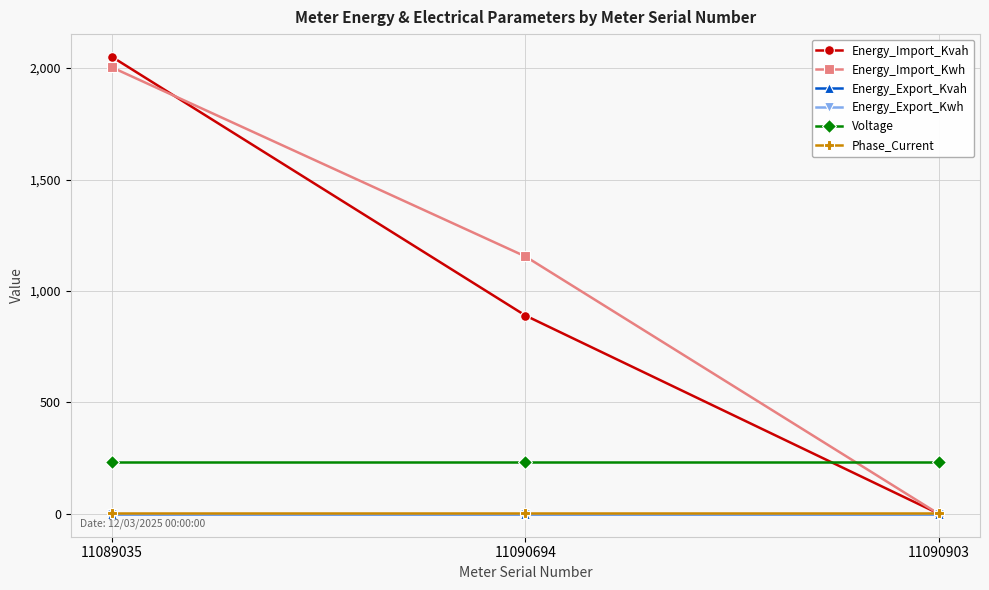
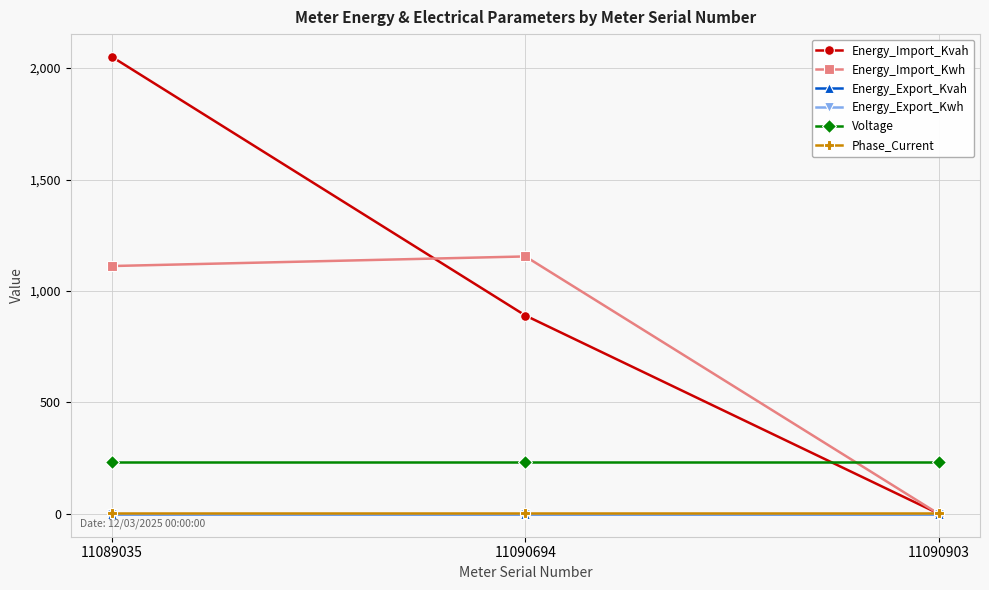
  {
    "Energy_Import_Kvah": {
      "11089035": "2,050",
      "11090694": "890"
    },
    "Energy_Import_Kwh": {
-     "11089035": "2,000",
+     "11089035": "1,110",
      "11090694": "1,160"
    },
    "Phase_Current": {
      "11089035": "00:00:00"
    },
    "Voltage": {
      "11089035": "230",
      "11090694": "230",
      "11090903": "230"
    }
  }
